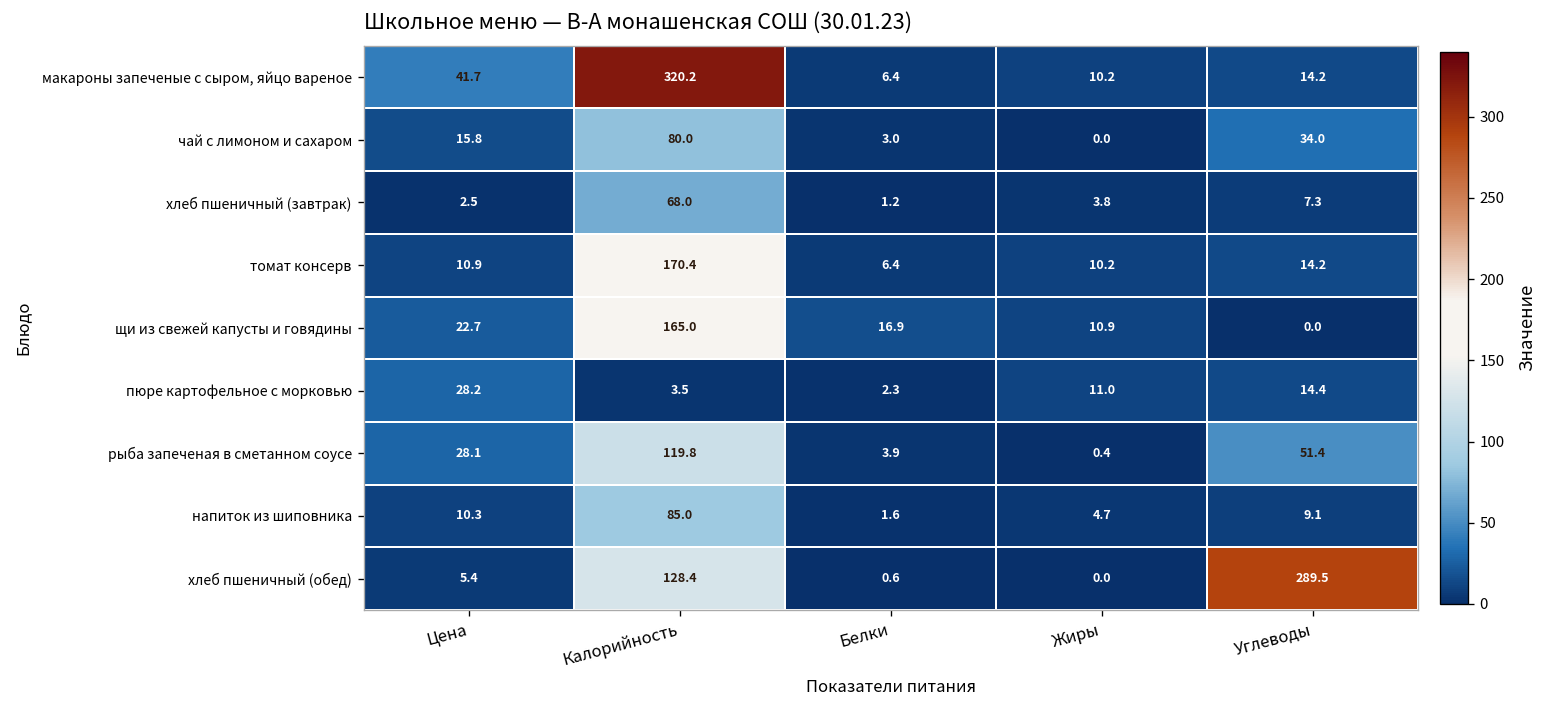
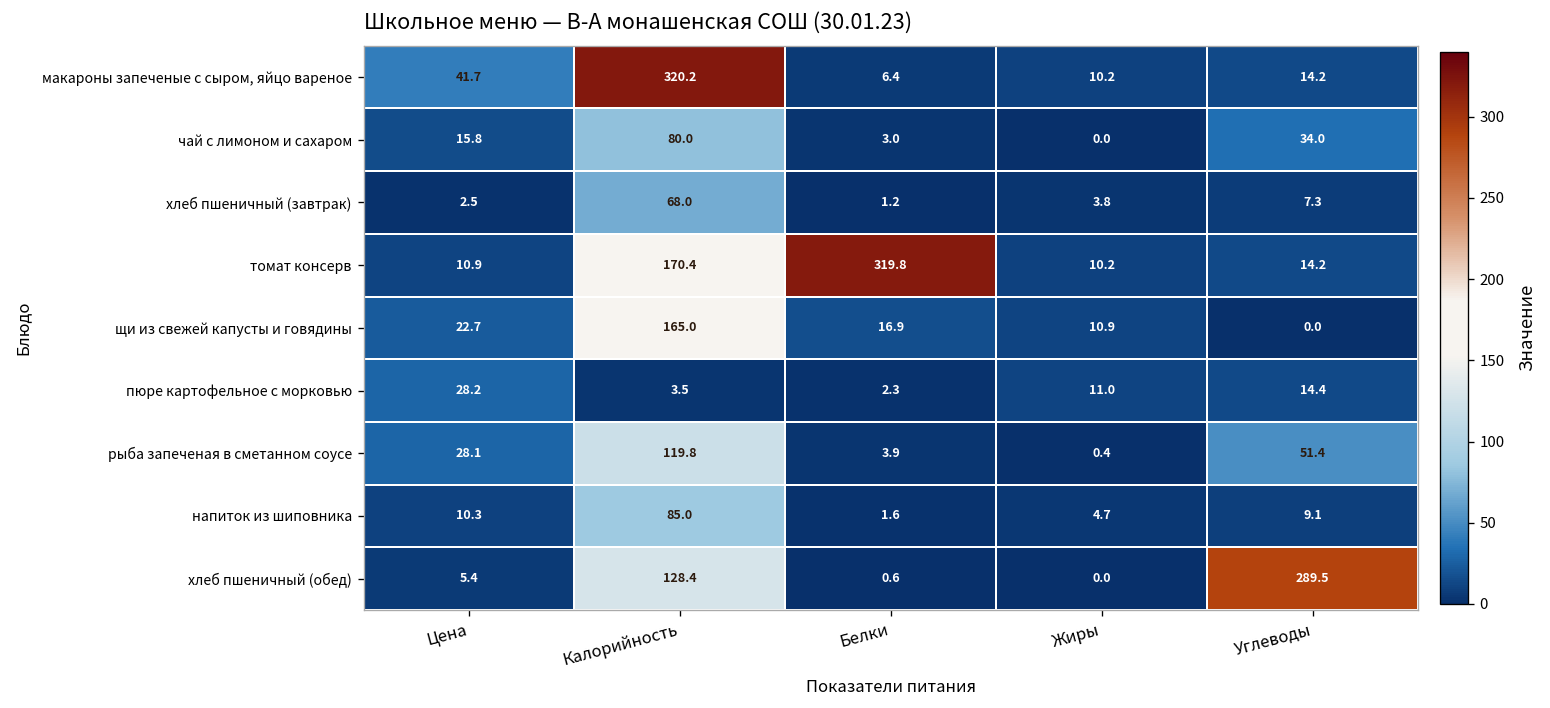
  {
    "макароны запеченые с сыром, яйцо вареное": {
      "Цена": 41.7,
      "Калорийность": 320.2,
      "Белки": 6.4,
      "Жиры": 10.2,
      "Углеводы": 14.2
    },
    "чай с лимоном и сахаром": {
      "Цена": 15.8,
      "Калорийность": 80.0,
      "Белки": 3.0,
      "Жиры": 0.0,
      "Углеводы": 34.0
    },
    "хлеб пшеничный (завтрак)": {
      "Цена": 2.5,
      "Калорийность": 68.0,
      "Белки": 1.2,
      "Жиры": 3.8,
      "Углеводы": 7.3
    },
    "томат консерв": {
      "Цена": 10.9,
      "Калорийность": 170.4,
-     "Белки": 6.4,
+     "Белки": 319.8,
      "Жиры": 10.2,
      "Углеводы": 14.2
    },
    "щи из свежей капусты и говядины": {
      "Цена": 22.7,
      "Калорийность": 165.0,
      "Белки": 16.9,
      "Жиры": 10.9,
      "Углеводы": 0.0
    },
    "пюре картофельное с морковью": {
      "Цена": 28.2,
      "Калорийность": 3.5,
      "Белки": 2.3,
      "Жиры": 11.0,
      "Углеводы": 14.4
    },
    "рыба запеченая в сметанном соусе": {
      "Цена": 28.1,
      "Калорийность": 119.8,
      "Белки": 3.9,
      "Жиры": 0.4,
      "Углеводы": 51.4
    },
    "напиток из шиповника": {
      "Цена": 10.3,
      "Калорийность": 85.0,
      "Белки": 1.6,
      "Жиры": 4.7,
      "Углеводы": 9.1
    },
    "хлеб пшеничный (обед)": {
      "Цена": 5.4,
      "Калорийность": 128.4,
      "Белки": 0.6,
      "Жиры": 0.0,
      "Углеводы": 289.5
    }
  }
